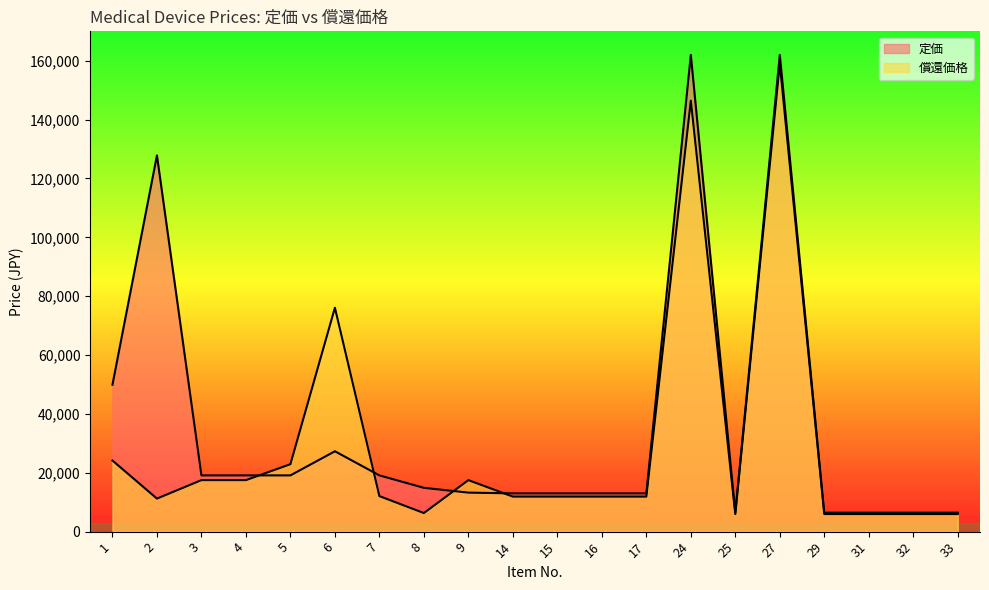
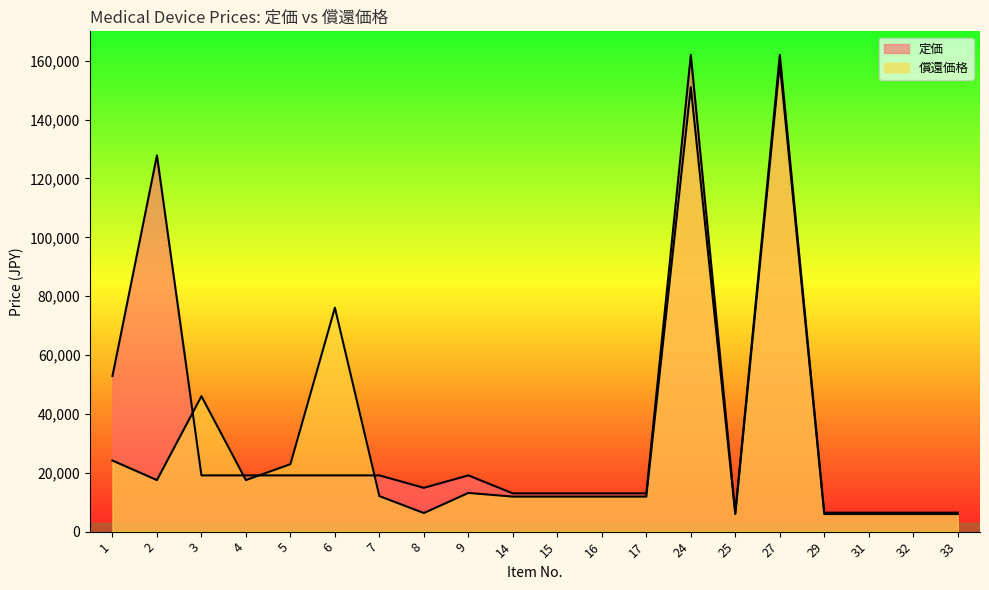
  {
    "定価": {
-     "1": "50,000",
+     "1": "53,000",
      "2": "128,000",
      "3": "19,000",
      "4": "19,000",
      "5": "19,000",
-     "6": "27,000",
+     "6": "19,000",
      "7": "19,000",
      "8": "15,000",
-     "9": "13,000",
+     "9": "19,000",
      "14": "13,000",
      "15": "13,000",
      "16": "13,000",
      "17": "13,000",
      "24": "162,000",
      "27": "162,000"
    },
    "償還価格": {
      "1": "24,000",
-     "2": "11,000",
-     "3": "18,000",
+     "2": "18,000",
+     "3": "46,000",
      "4": "18,000",
      "5": "23,000",
      "6": "76,000",
      "7": "12,000",
      "8": "6,000",
-     "9": "18,000",
+     "9": "13,000",
      "14": "12,000",
      "15": "12,000",
      "16": "12,000",
      "17": "12,000",
-     "24": "146,000",
+     "24": "151,000",
      "27": "159,000"
    }
  }
